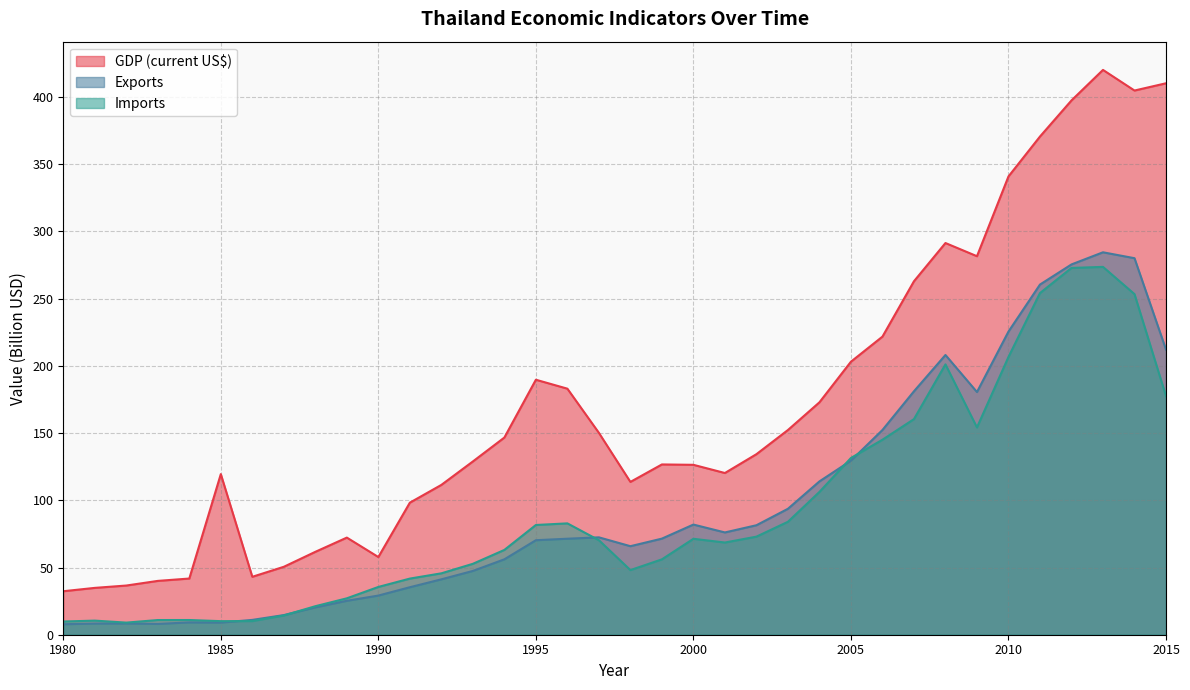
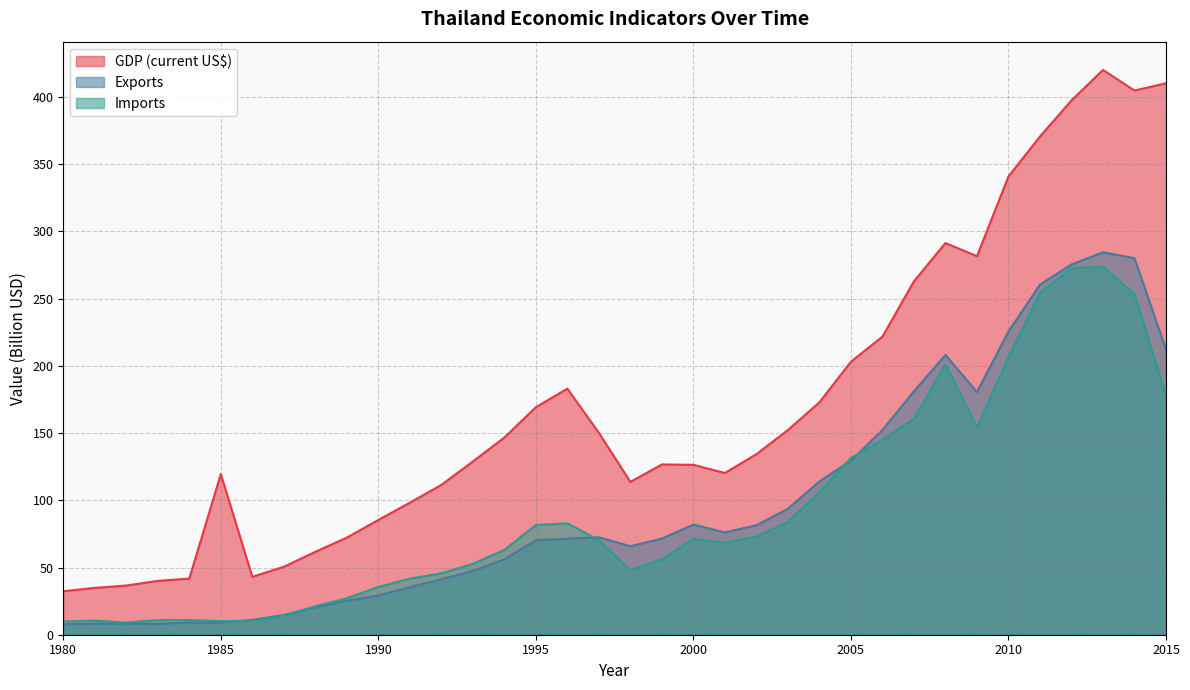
  {
    "GDP (current US$)": {
      "1980": 32,
      "1985": 119,
-     "1990": 58,
-     "1995": 190,
+     "1990": 85,
+     "1995": 169,
      "2000": 126,
      "2005": 203,
      "2010": 341,
      "2015": 410
    }
  }
